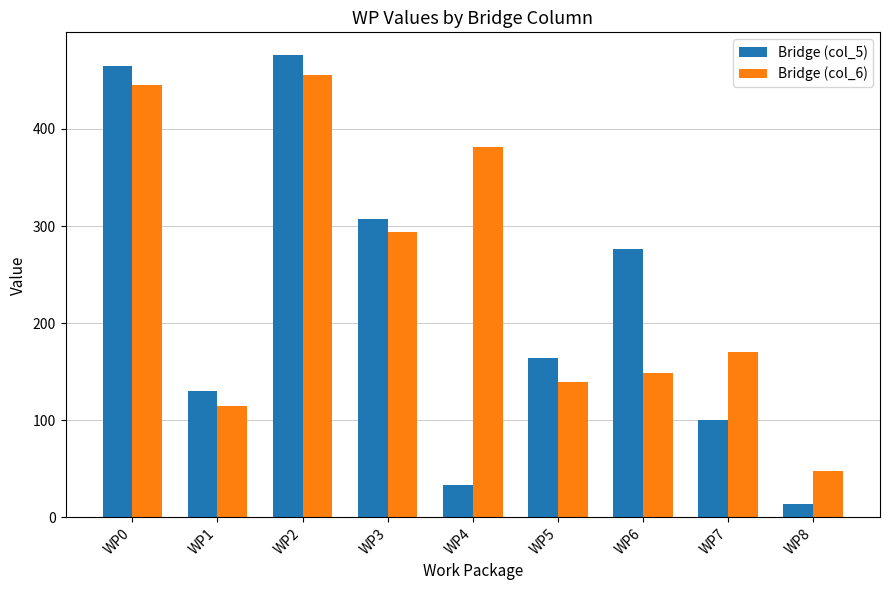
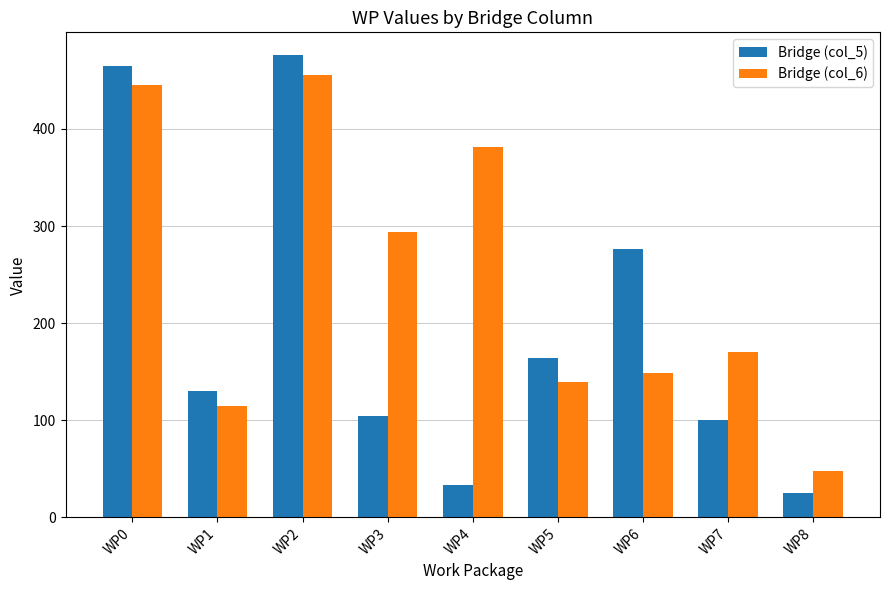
  {
    "Bridge (col_5)": {
      "WP0": 470,
      "WP1": 130,
      "WP2": 480,
-     "WP3": 310,
+     "WP3": 100,
      "WP4": 30,
      "WP5": 160,
      "WP6": 280,
      "WP7": 100,
-     "WP8": 10
+     "WP8": 30
    },
    "Bridge (col_6)": {
      "WP0": 450,
      "WP1": 110,
      "WP2": 460,
      "WP3": 290,
      "WP4": 380,
      "WP5": 140,
      "WP6": 150,
      "WP7": 170,
      "WP8": 50
    }
  }
